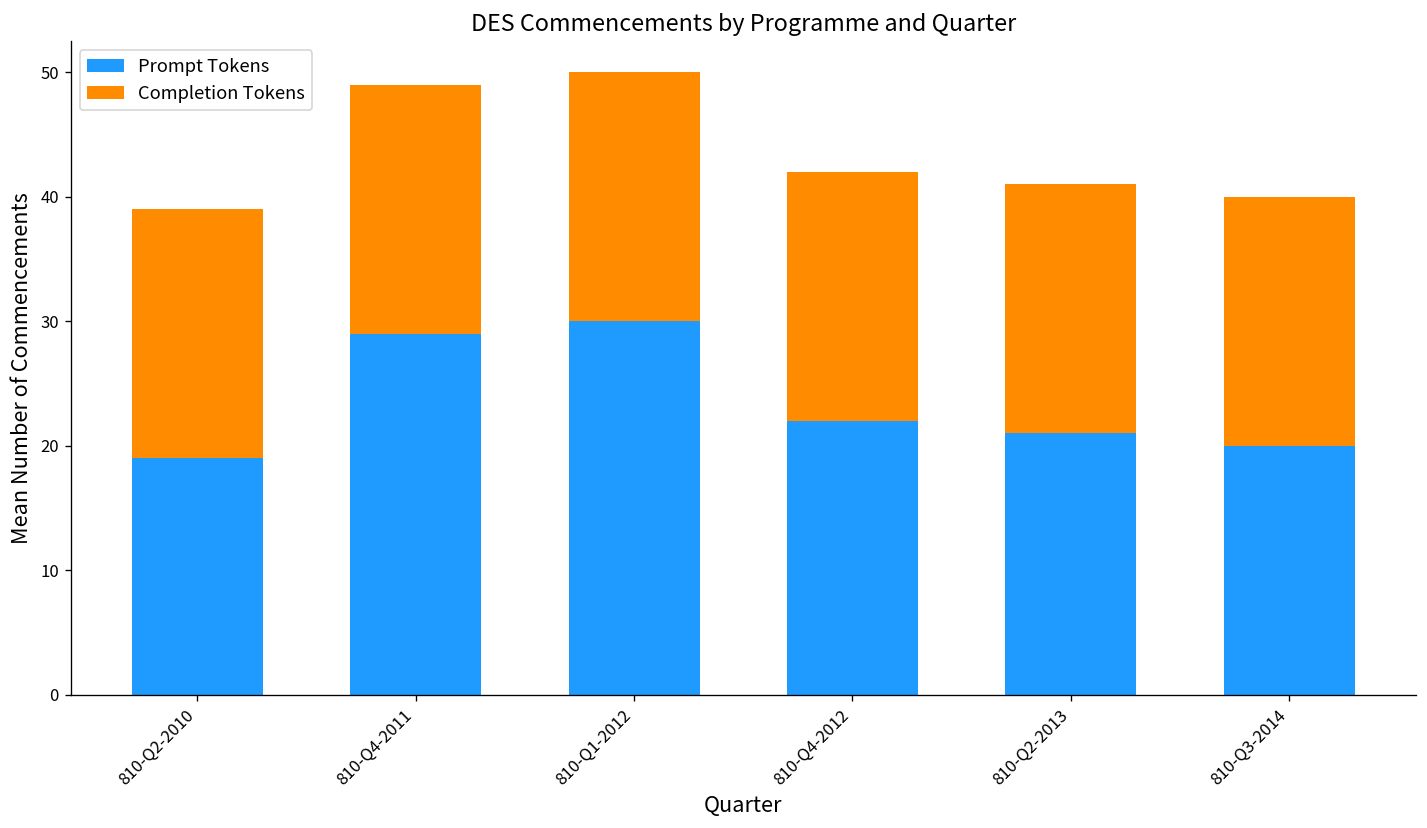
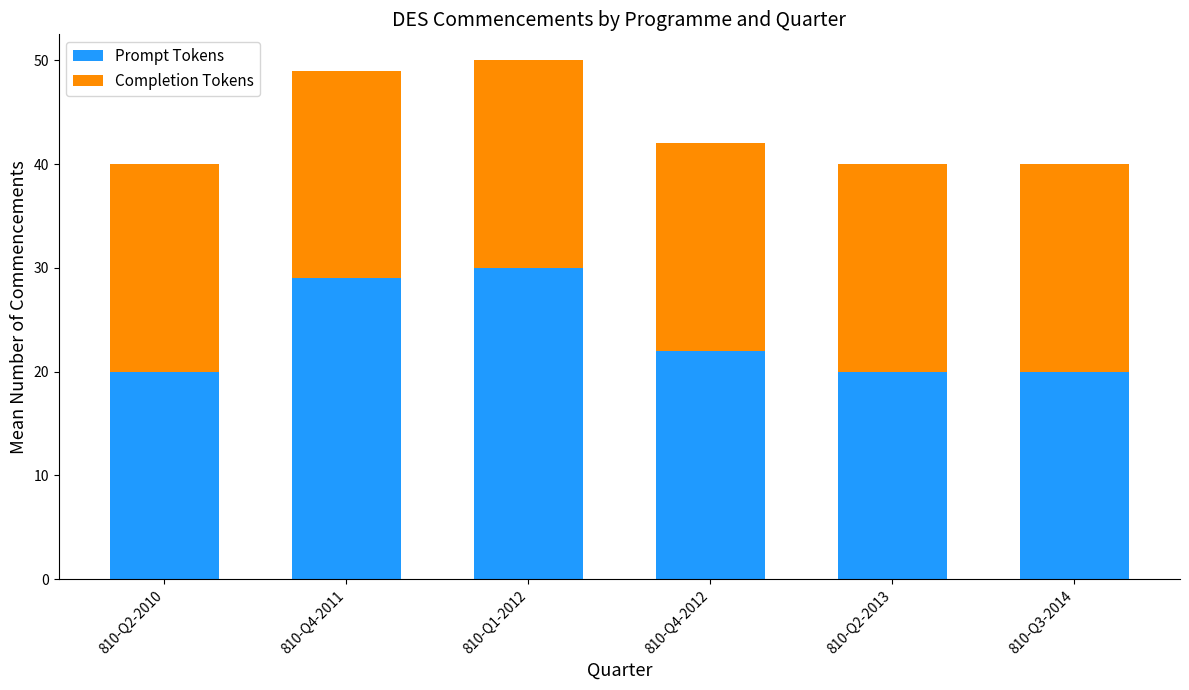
  {
    "Prompt Tokens": {
-     "810-Q2-2010": 19,
+     "810-Q2-2010": 20,
      "810-Q4-2011": 29,
      "810-Q1-2012": 30,
      "810-Q4-2012": 22,
-     "810-Q2-2013": 21,
+     "810-Q2-2013": 20,
      "810-Q3-2014": 20
    },
    "Completion Tokens": {
      "810-Q2-2010": 20,
      "810-Q4-2011": 20,
      "810-Q1-2012": 20,
      "810-Q4-2012": 20,
      "810-Q2-2013": 20,
      "810-Q3-2014": 20
    }
  }
